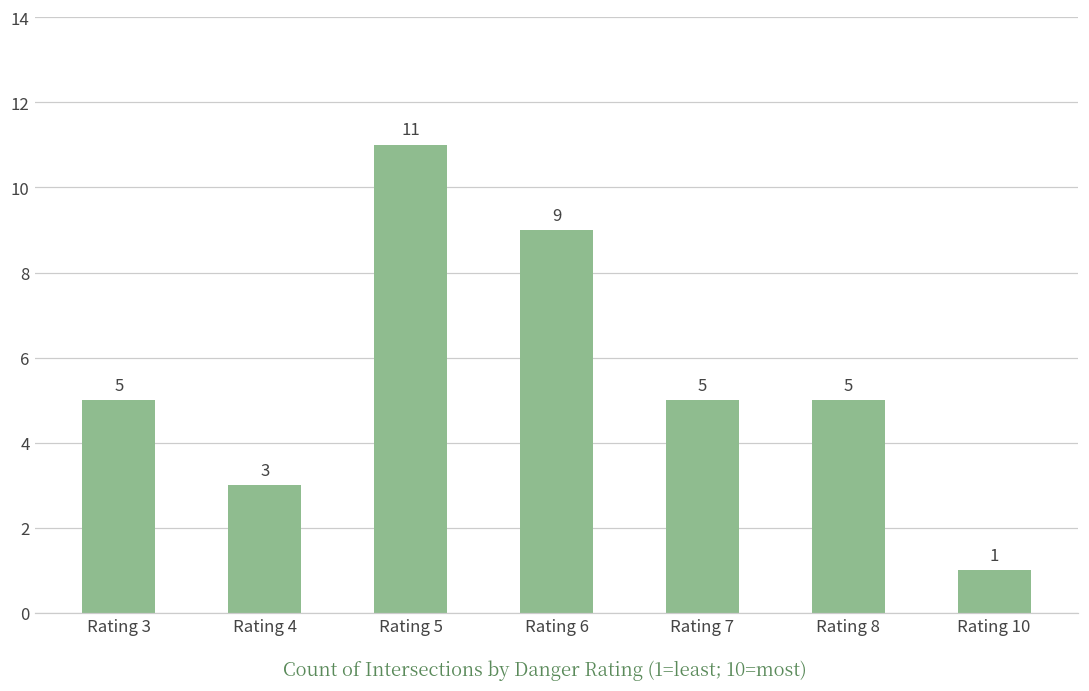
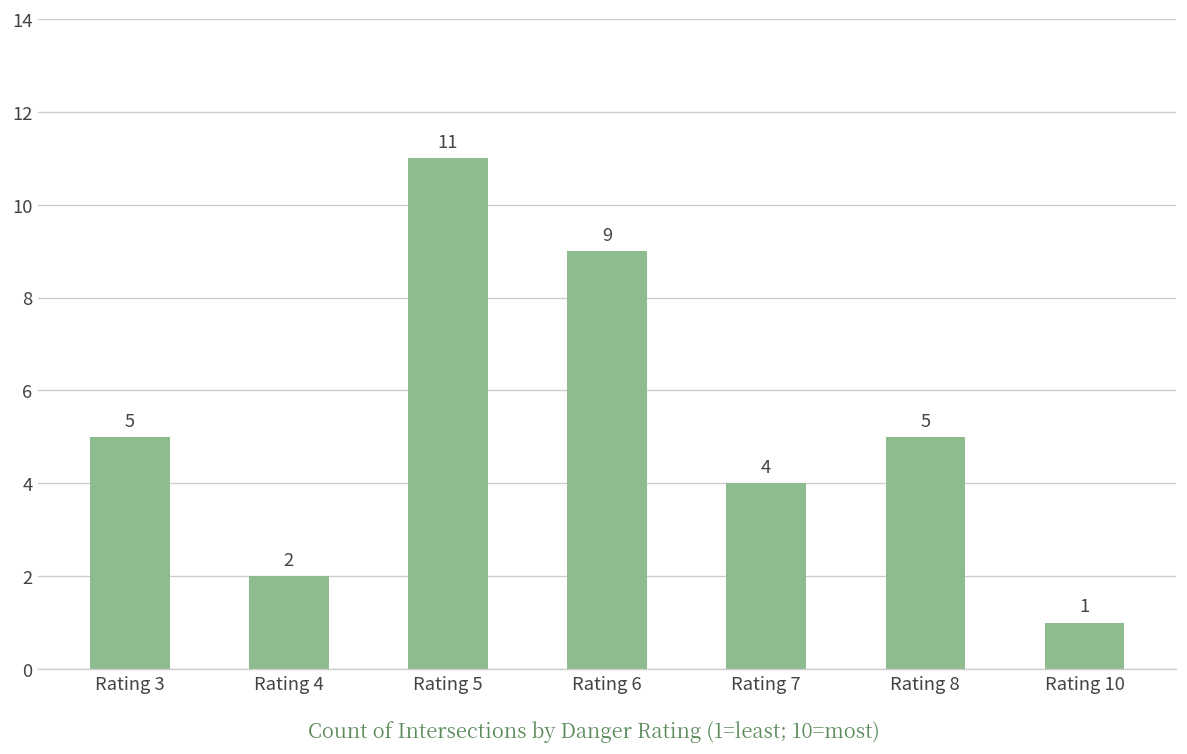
  {
    "Rating 3": 5,
-   "Rating 4": 3,
+   "Rating 4": 2,
    "Rating 5": 11,
    "Rating 6": 9,
-   "Rating 7": 5,
+   "Rating 7": 4,
    "Rating 8": 5,
    "Rating 10": 1
  }
